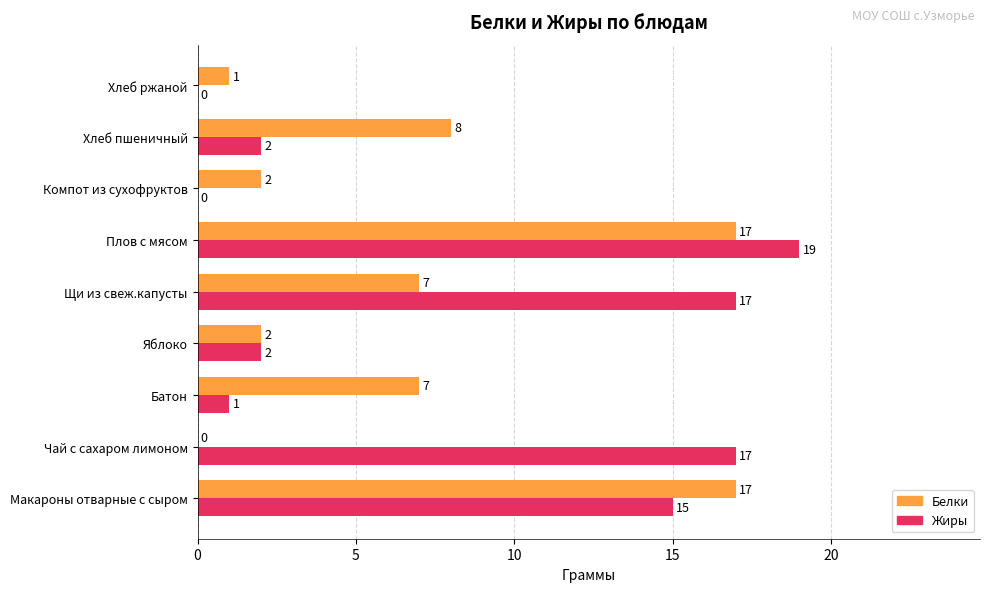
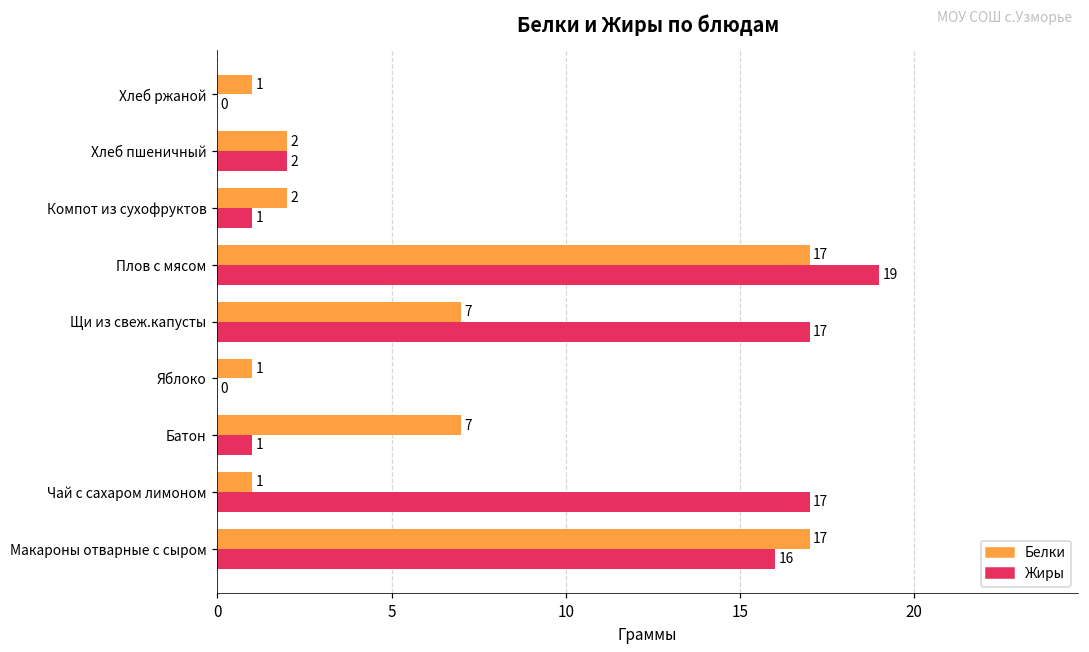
  {
    "Белки": {
      "Хлеб ржаной": 1,
-     "Хлеб пшеничный": 8,
+     "Хлеб пшеничный": 2,
      "Компот из сухофруктов": 2,
      "Плов с мясом": 17,
      "Щи из свеж.капусты": 7,
-     "Яблоко": 2,
+     "Яблоко": 1,
      "Батон": 7,
-     "Чай с сахаром лимоном": 0,
+     "Чай с сахаром лимоном": 1,
      "Макароны отварные с сыром": 17
    },
    "Жиры": {
      "Хлеб ржаной": 0,
      "Хлеб пшеничный": 2,
-     "Компот из сухофруктов": 0,
+     "Компот из сухофруктов": 1,
      "Плов с мясом": 19,
      "Щи из свеж.капусты": 17,
-     "Яблоко": 2,
+     "Яблоко": 0,
      "Батон": 1,
      "Чай с сахаром лимоном": 17,
-     "Макароны отварные с сыром": 15
+     "Макароны отварные с сыром": 16
    }
  }
